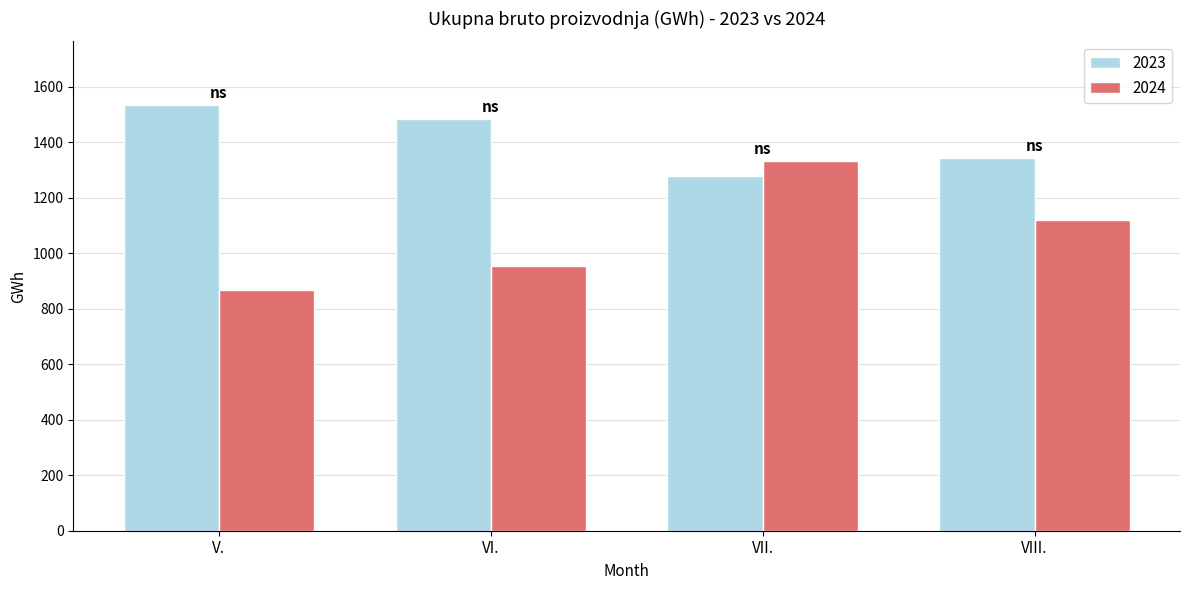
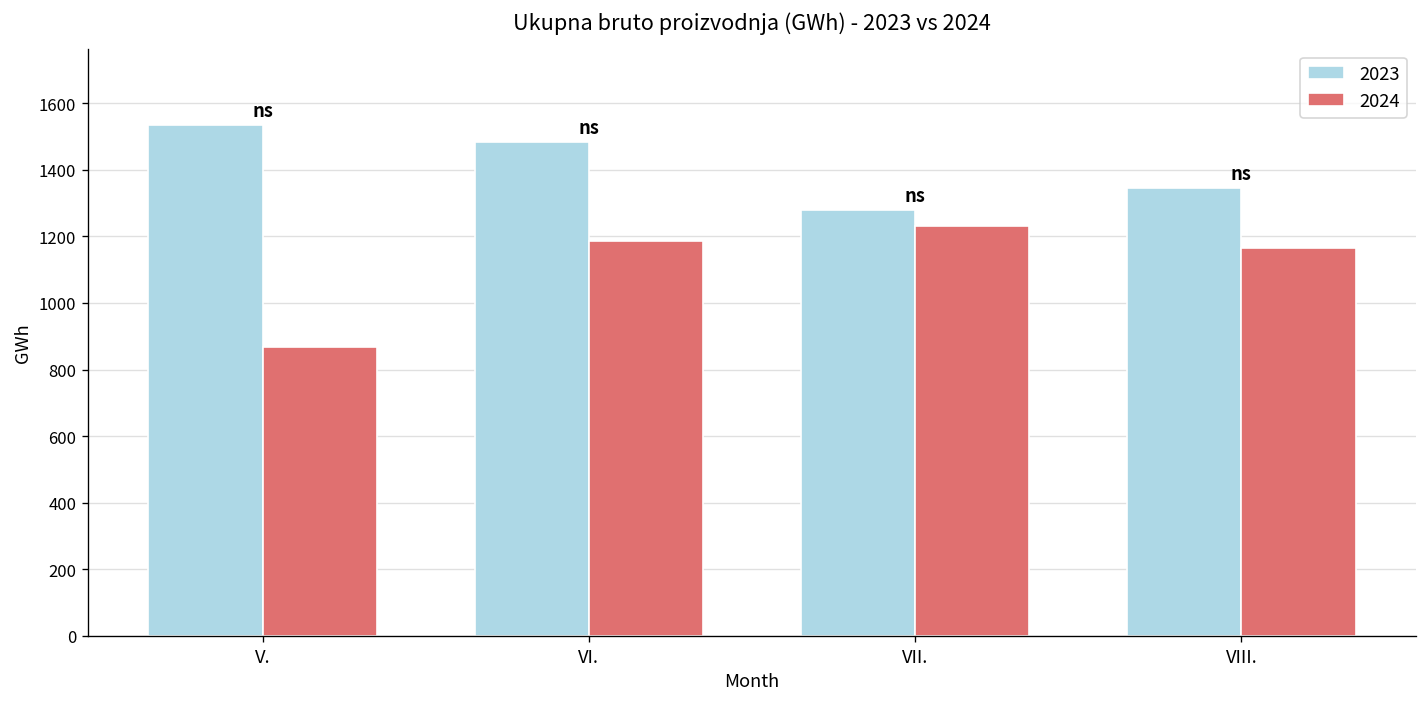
  {
    "2023": {
      "V.": 1530,
      "VI.": 1480,
      "VII.": 1280,
      "VIII.": 1340
    },
    "2024": {
      "V.": 870,
-     "VI.": 960,
-     "VII.": 1330,
-     "VIII.": 1120
+     "VI.": 1190,
+     "VII.": 1230,
+     "VIII.": 1160
    }
  }
